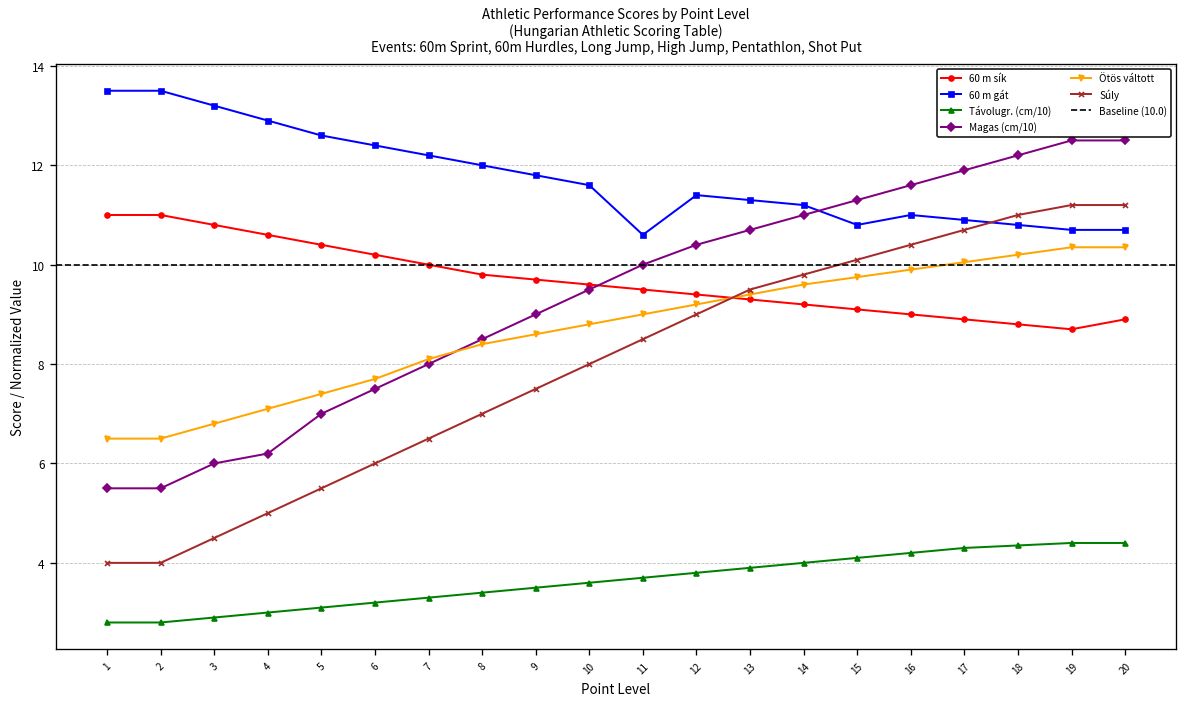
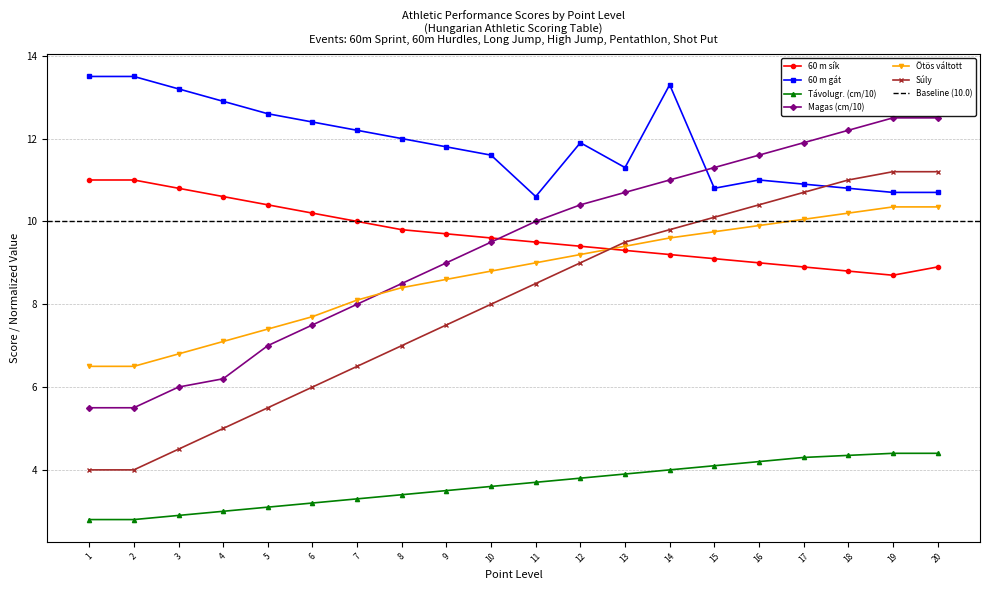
  {
    "60 m sík": {
      "1": 11.0,
      "2": 11.0,
      "3": 10.8,
      "4": 10.6,
      "5": 10.4,
      "6": 10.2,
      "7": 10.0,
      "8": 9.8,
      "9": 9.7,
      "10": 9.6,
      "11": 9.5,
      "12": 9.4,
      "13": 9.3,
      "14": 9.2,
      "15": 9.1,
      "16": 9.0,
      "17": 8.9,
      "18": 8.8,
      "19": 8.7,
      "20": 8.9
    },
    "60 m gát": {
      "1": 13.5,
      "2": 13.5,
      "3": 13.2,
      "4": 12.9,
      "5": 12.6,
      "6": 12.4,
      "7": 12.2,
      "8": 12.0,
      "9": 11.8,
      "10": 11.6,
      "11": 10.6,
-     "12": 11.4,
+     "12": 11.9,
      "13": 11.3,
-     "14": 11.2,
+     "14": 13.3,
      "15": 10.8,
      "16": 11.0,
      "17": 10.9,
      "18": 10.8,
      "19": 10.7,
      "20": 10.7
    },
    "Távolugr. (cm/10)": {
      "1": 2.8,
      "2": 2.8,
      "3": 2.9,
      "4": 3.0,
      "5": 3.1,
      "6": 3.2,
      "7": 3.3,
      "8": 3.4,
      "9": 3.5,
      "10": 3.6,
      "11": 3.7,
      "12": 3.8,
      "13": 3.9,
      "14": 4.0,
      "15": 4.1,
      "16": 4.2,
      "17": 4.3,
      "18": 4.4,
      "19": 4.4,
      "20": 4.4
    },
    "Magas (cm/10)": {
      "1": 5.5,
      "2": 5.5,
      "3": 6.0,
      "4": 6.2,
      "5": 7.0,
      "6": 7.5,
      "7": 8.0,
      "8": 8.5,
      "9": 9.0,
      "10": 9.5,
      "11": 10.0,
      "12": 10.4,
      "13": 10.7,
      "14": 11.0,
      "15": 11.3,
      "16": 11.6,
      "17": 11.9,
      "18": 12.2,
      "19": 12.5,
      "20": 12.5
    },
    "Ötös váltott": {
      "1": 6.5,
      "2": 6.5,
      "3": 6.8,
      "4": 7.1,
      "5": 7.4,
      "6": 7.7,
      "7": 8.1,
      "8": 8.4,
      "9": 8.6,
      "10": 8.8,
      "11": 9.0,
      "12": 9.2,
      "13": 9.4,
      "14": 9.6,
      "15": 9.8,
      "16": 9.9,
      "17": 10.1,
      "18": 10.2,
      "19": 10.4,
      "20": 10.4
    },
    "Súly": {
      "1": 4.0,
      "2": 4.0,
      "3": 4.5,
      "4": 5.0,
      "5": 5.5,
      "6": 6.0,
      "7": 6.5,
      "8": 7.0,
      "9": 7.5,
      "10": 8.0,
      "11": 8.5,
      "12": 9.0,
      "13": 9.5,
      "14": 9.8,
      "15": 10.1,
      "16": 10.4,
      "17": 10.7,
      "18": 11.0,
      "19": 11.2,
      "20": 11.2
    }
  }
